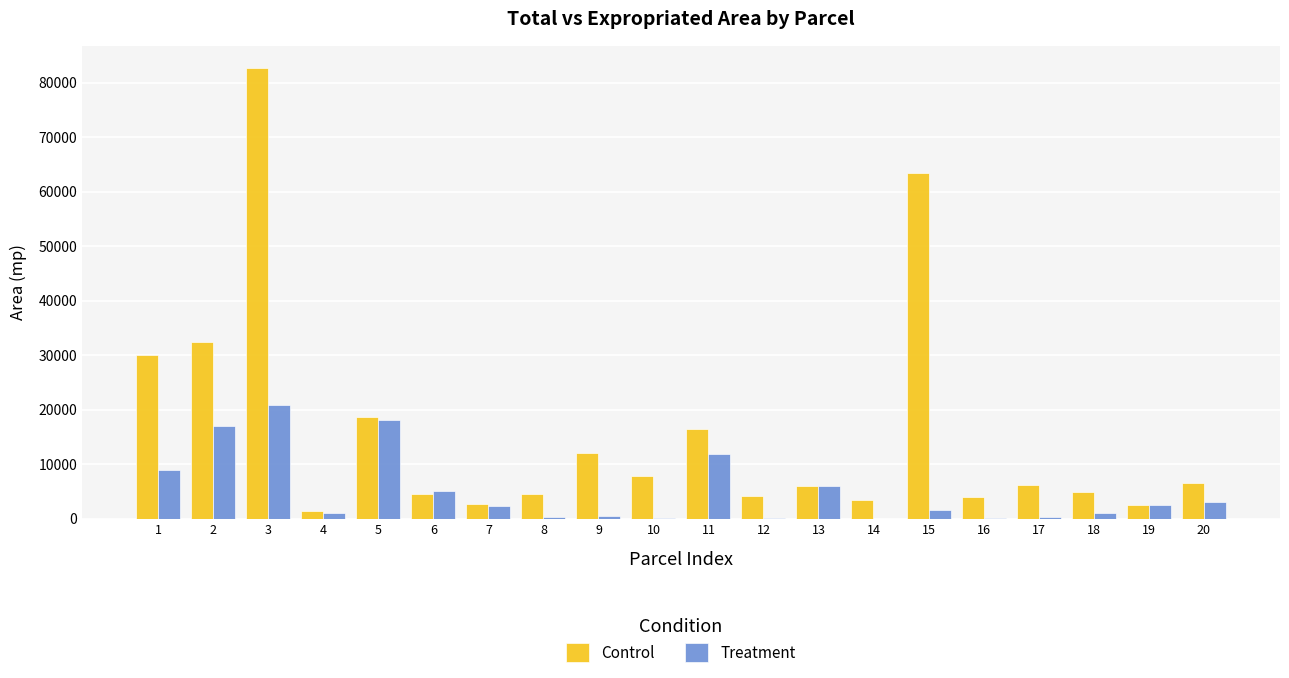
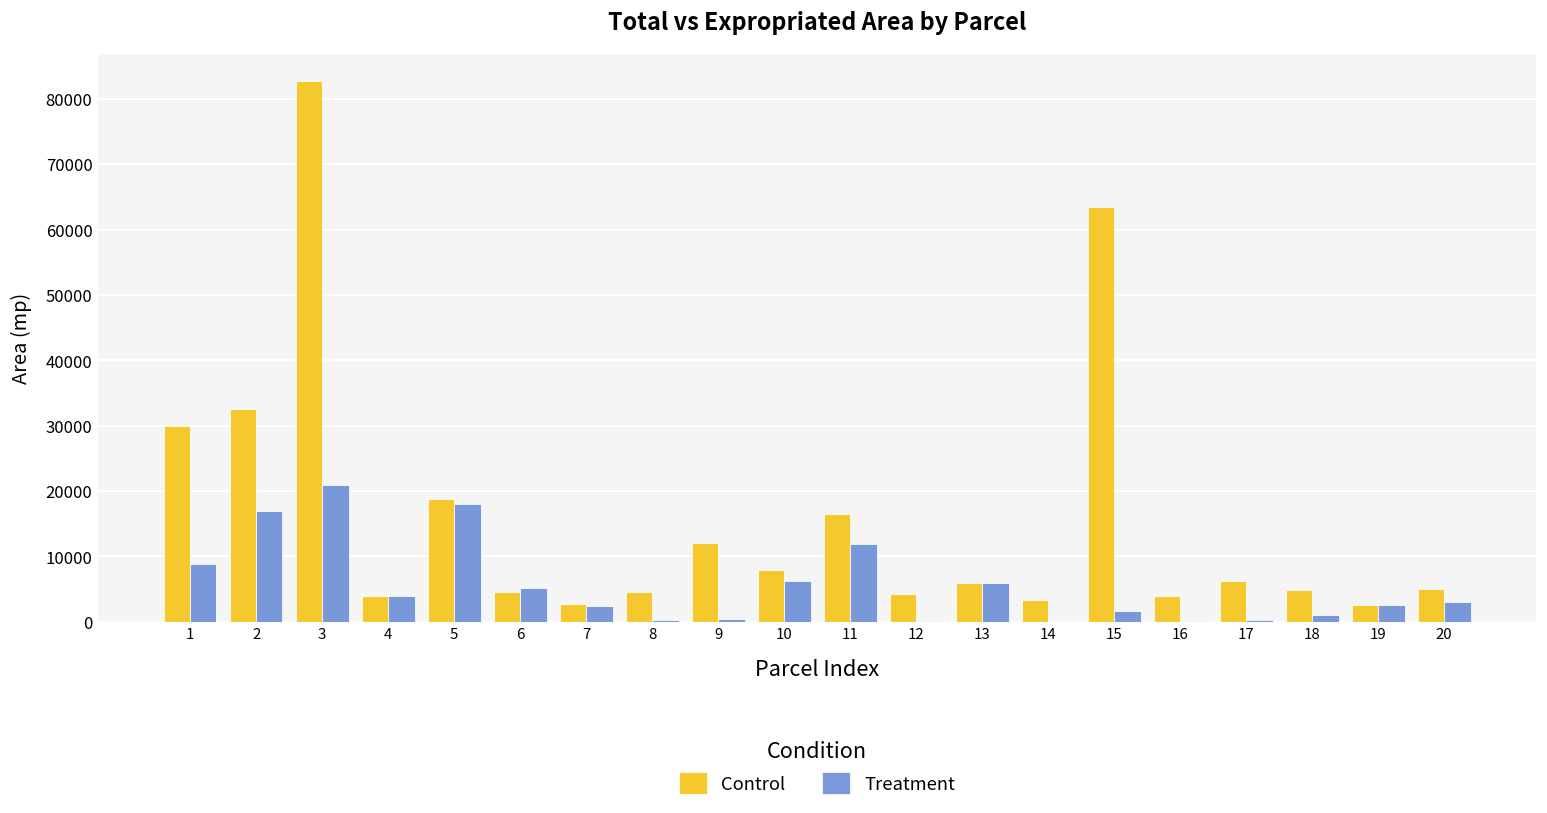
  {
    "Control": {
      "1": 30000,
      "2": 32000,
      "3": 83000,
-     "4": 1000,
+     "4": 4000,
      "5": 19000,
      "6": 4000,
      "7": 3000,
      "8": 4000,
      "9": 12000,
      "10": 8000,
      "11": 17000,
      "12": 4000,
      "13": 6000,
      "14": 3000,
      "15": 64000,
      "16": 4000,
      "17": 6000,
      "18": 5000,
      "19": 3000,
-     "20": 7000
+     "20": 5000
    },
    "Treatment": {
      "1": 9000,
      "2": 17000,
      "3": 21000,
-     "4": 1000,
+     "4": 4000,
      "5": 18000,
      "6": 5000,
      "7": 2000,
-     "10": 0,
+     "10": 6000,
      "11": 12000,
      "13": 6000,
      "15": 2000,
      "18": 1000,
      "19": 3000,
      "20": 3000
    }
  }
